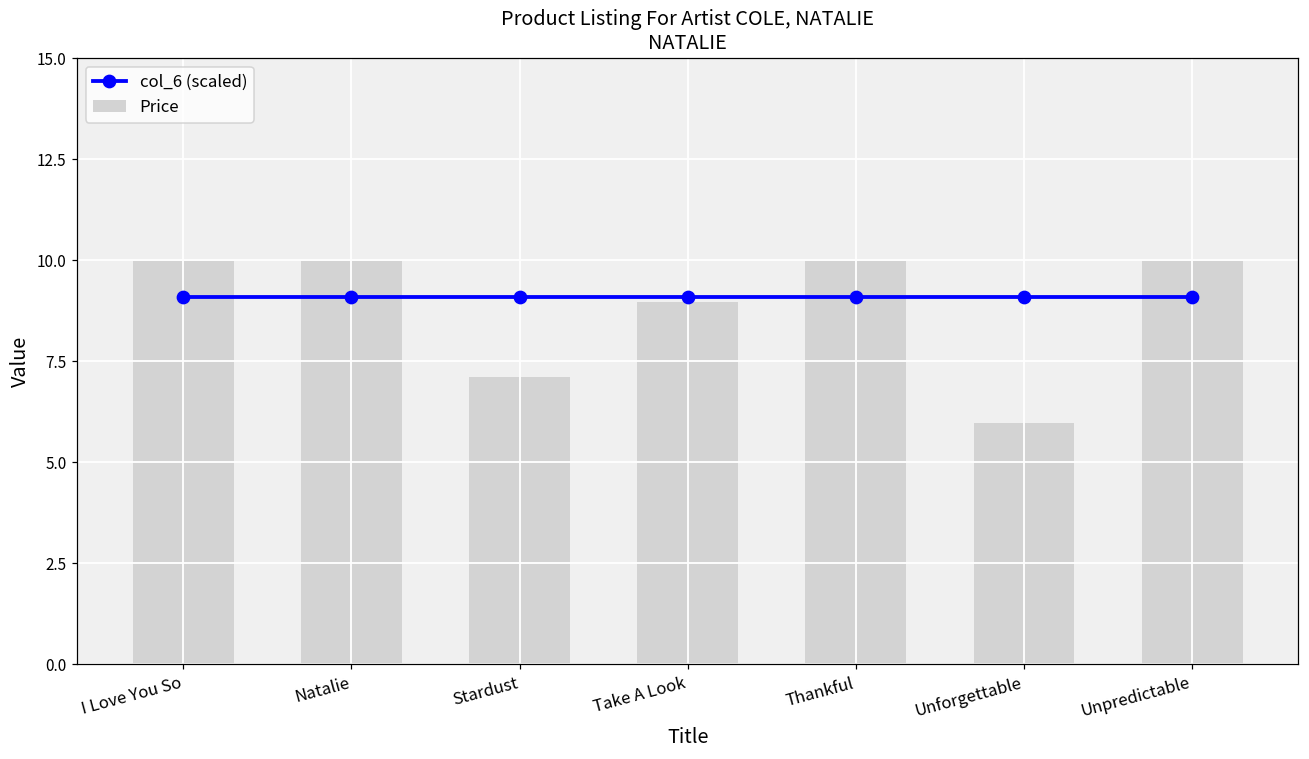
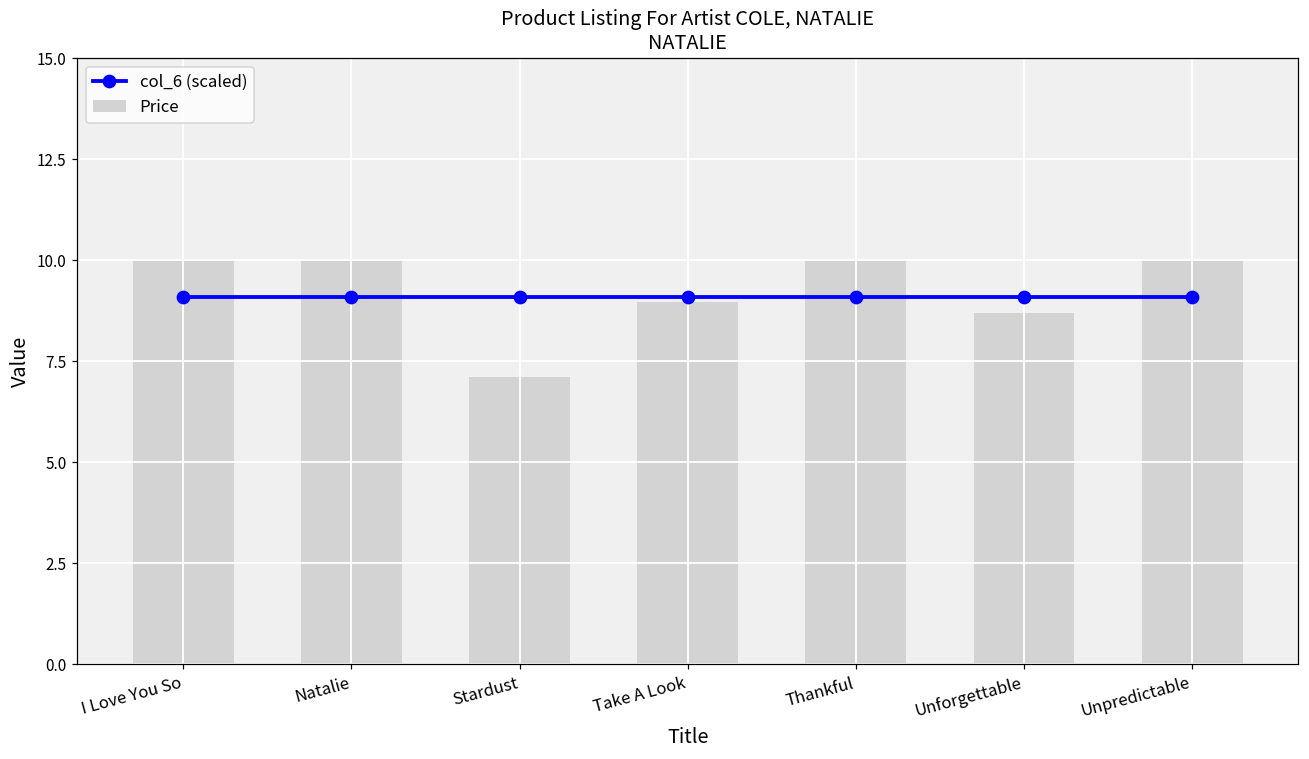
  {
    "col_6 (scaled)": {
      "I Love You So": 9.1,
      "Natalie": 9.1,
      "Stardust": 9.1,
      "Take A Look": 9.1,
      "Thankful": 9.1,
      "Unforgettable": 9.1,
      "Unpredictable": 9.1
    },
    "Price": {
      "I Love You So": 10.0,
      "Natalie": 10.0,
      "Stardust": 7.1,
      "Take A Look": 9.0,
      "Thankful": 10.0,
-     "Unforgettable": 6.0,
+     "Unforgettable": 8.7,
      "Unpredictable": 10.0
    }
  }
